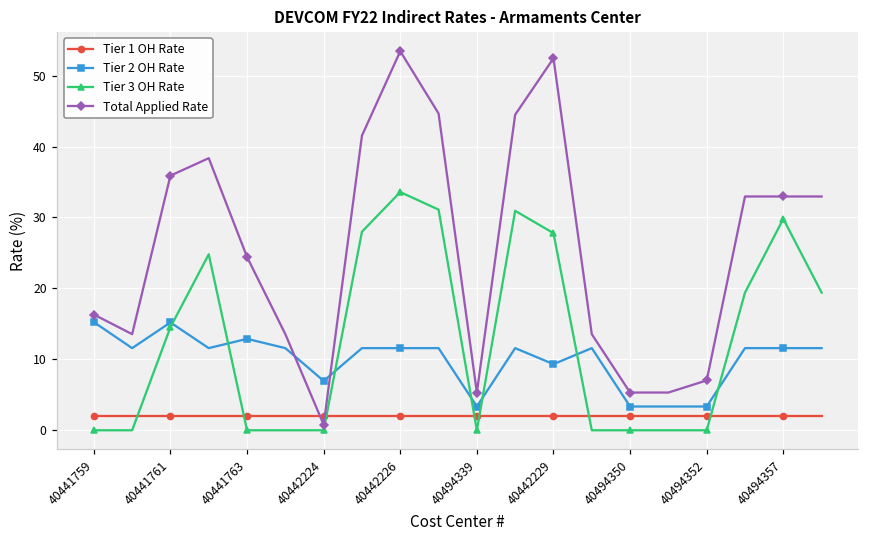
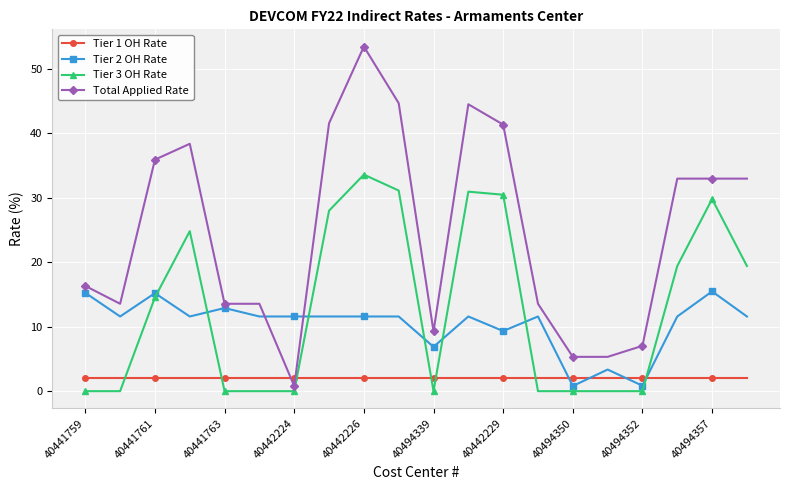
  {
    "Tier 1 OH Rate": {
      "40441759": 2,
      "40441761": 2,
      "40441763": 2,
      "40442224": 2,
      "40442226": 2,
      "40494339": 2,
      "40442229": 2,
      "40494350": 2,
      "40494352": 2,
      "40494357": 2
    },
    "Tier 2 OH Rate": {
      "40441759": 15,
      "40441761": 15,
      "40441763": 13,
-     "40442224": 7,
+     "40442224": 12,
      "40442226": 12,
-     "40494339": 3,
+     "40494339": 7,
      "40442229": 9,
-     "40494350": 3,
-     "40494352": 3,
-     "40494357": 12
+     "40494350": 1,
+     "40494352": 1,
+     "40494357": 15
    },
    "Tier 3 OH Rate": {
      "40441759": 0,
      "40441761": 15,
      "40441763": 0,
      "40442224": 0,
      "40442226": 34,
      "40494339": 0,
-     "40442229": 28,
+     "40442229": 30,
      "40494350": 0,
      "40494352": 0,
      "40494357": 30
    },
    "Total Applied Rate": {
      "40441759": 16,
      "40441761": 36,
-     "40441763": 24,
+     "40441763": 14,
      "40442224": 1,
      "40442226": 53,
-     "40494339": 5,
-     "40442229": 52,
+     "40494339": 9,
+     "40442229": 41,
      "40494350": 5,
      "40494352": 7,
      "40494357": 33
    }
  }
